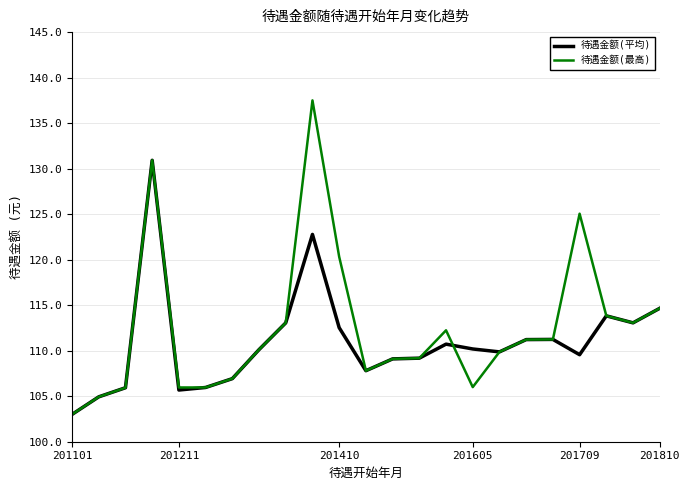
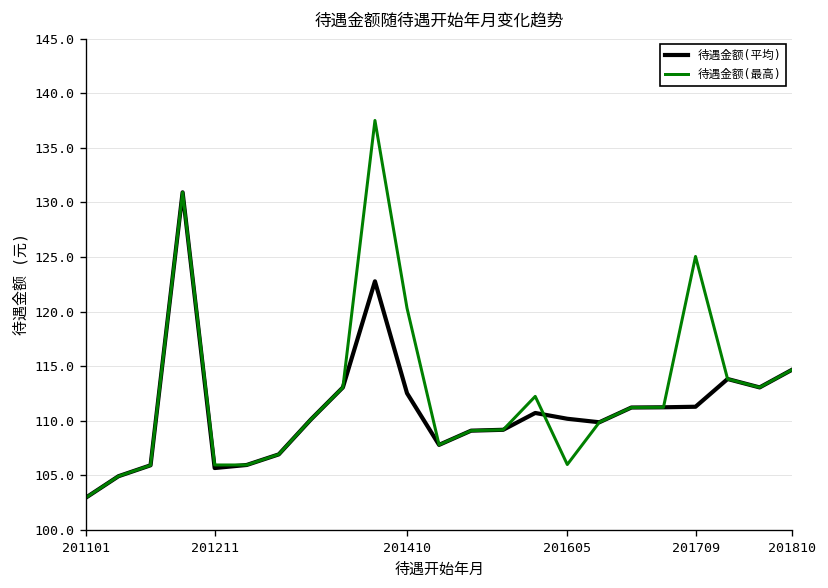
  {
    "待遇金额(平均)": {
      "201410": 113,
      "201605": 110,
-     "201709": 110
+     "201709": 111
    },
    "待遇金额(最高)": {
      "201410": 120,
      "201605": 106,
      "201709": 125
    }
  }
